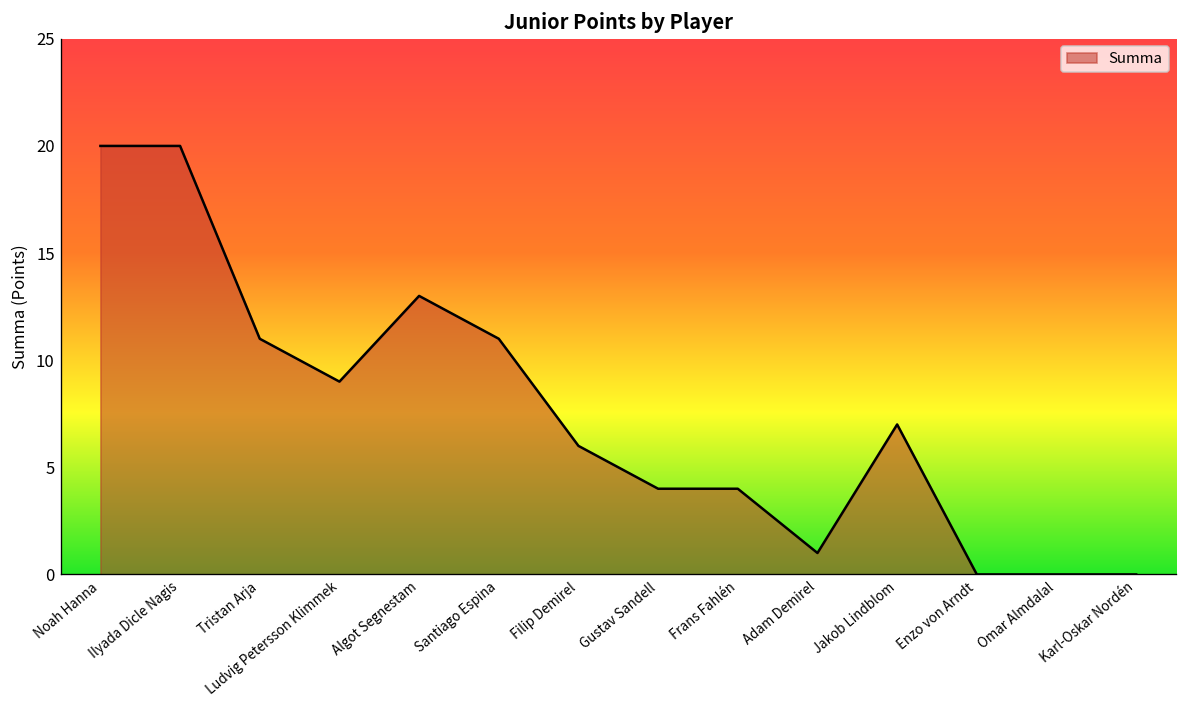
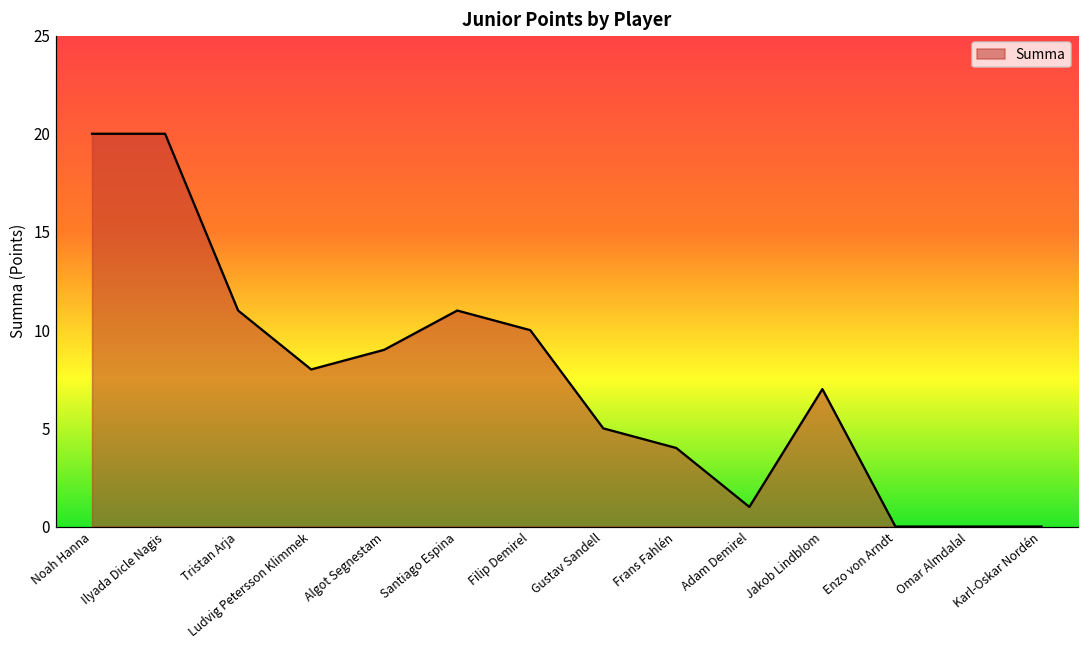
  {
    "Noah Hanna": 20,
    "Ilyada Dicle Nagis": 20,
    "Tristan Arja": 11,
-   "Ludvig Petersson Klimmek": 9,
-   "Algot Segnestam": 13,
+   "Ludvig Petersson Klimmek": 8,
+   "Algot Segnestam": 9,
    "Santiago Espina": 11,
-   "Filip Demirel": 6,
-   "Gustav Sandell": 4,
+   "Filip Demirel": 10,
+   "Gustav Sandell": 5,
    "Frans Fahlén": 4,
    "Adam Demirel": 1,
    "Jakob Lindblom": 7,
    "Enzo von Arndt": 0,
    "Omar Almdalal": 0,
    "Karl-Oskar Nordén": 0
  }
